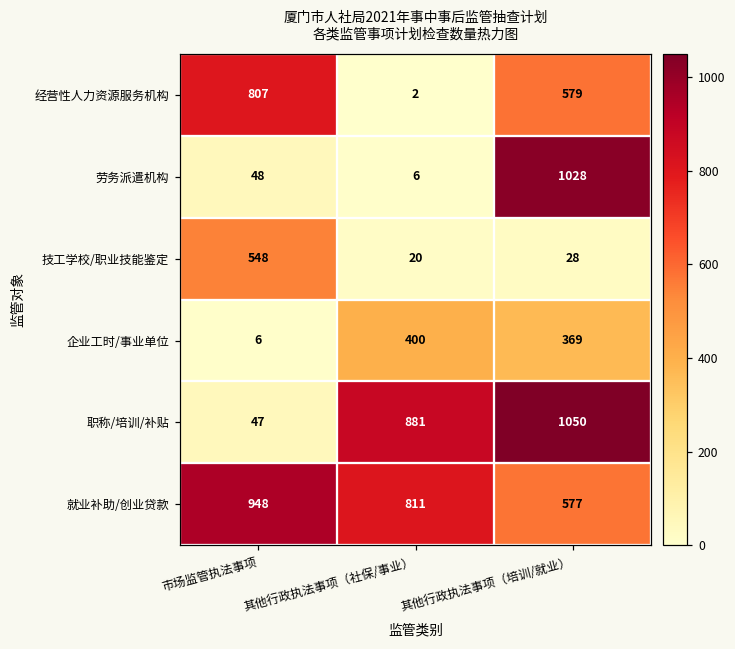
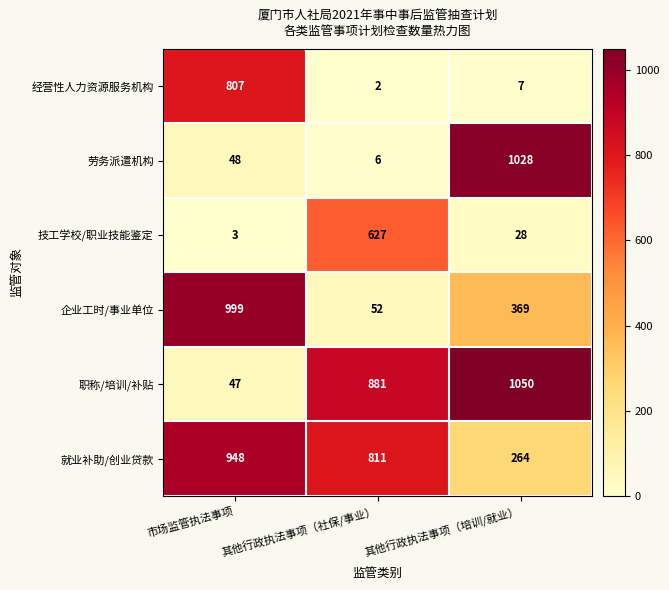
  {
    "经营性人力资源服务机构": {
      "市场监管执法事项": 807,
      "其他行政执法事项（社保/事业）": 2,
-     "其他行政执法事项（培训/就业）": 579
+     "其他行政执法事项（培训/就业）": 7
    },
    "劳务派遣机构": {
      "市场监管执法事项": 48,
      "其他行政执法事项（社保/事业）": 6,
      "其他行政执法事项（培训/就业）": 1028
    },
    "技工学校/职业技能鉴定": {
-     "市场监管执法事项": 548,
-     "其他行政执法事项（社保/事业）": 20,
+     "市场监管执法事项": 3,
+     "其他行政执法事项（社保/事业）": 627,
      "其他行政执法事项（培训/就业）": 28
    },
    "企业工时/事业单位": {
-     "市场监管执法事项": 6,
-     "其他行政执法事项（社保/事业）": 400,
+     "市场监管执法事项": 999,
+     "其他行政执法事项（社保/事业）": 52,
      "其他行政执法事项（培训/就业）": 369
    },
    "职称/培训/补贴": {
      "市场监管执法事项": 47,
      "其他行政执法事项（社保/事业）": 881,
      "其他行政执法事项（培训/就业）": 1050
    },
    "就业补助/创业贷款": {
      "市场监管执法事项": 948,
      "其他行政执法事项（社保/事业）": 811,
-     "其他行政执法事项（培训/就业）": 577
+     "其他行政执法事项（培训/就业）": 264
    }
  }
